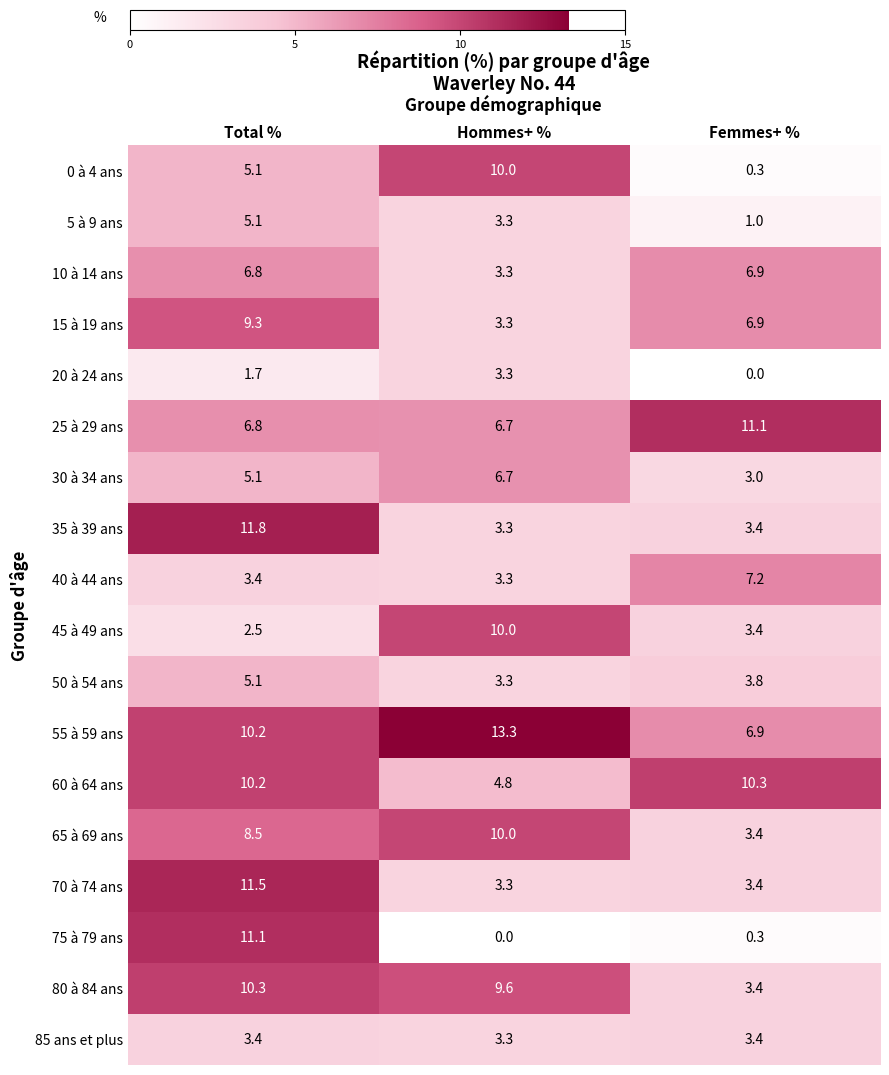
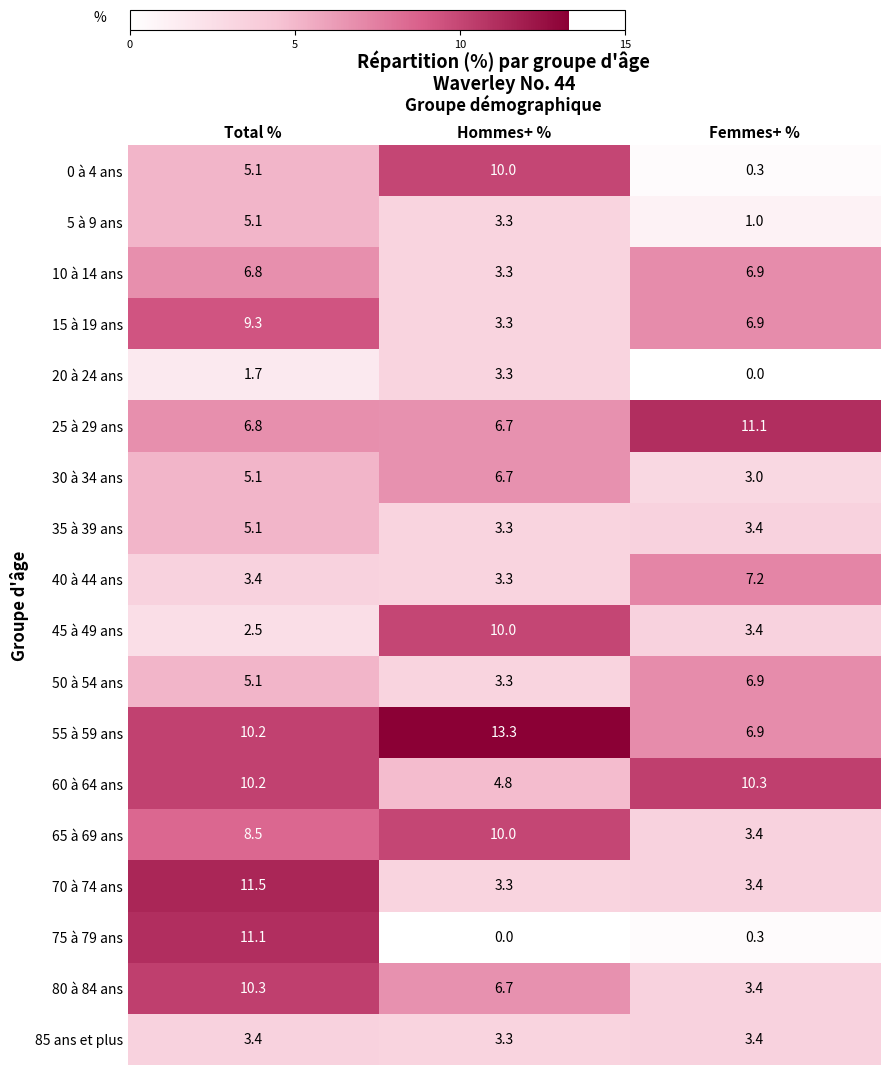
  {
    "0 à 4 ans": {
      "Total %": 5.1,
      "Hommes+ %": 10.0,
      "Femmes+ %": 0.3
    },
    "5 à 9 ans": {
      "Total %": 5.1,
      "Hommes+ %": 3.3,
      "Femmes+ %": 1.0
    },
    "10 à 14 ans": {
      "Total %": 6.8,
      "Hommes+ %": 3.3,
      "Femmes+ %": 6.9
    },
    "15 à 19 ans": {
      "Total %": 9.3,
      "Hommes+ %": 3.3,
      "Femmes+ %": 6.9
    },
    "20 à 24 ans": {
      "Total %": 1.7,
      "Hommes+ %": 3.3,
      "Femmes+ %": 0.0
    },
    "25 à 29 ans": {
      "Total %": 6.8,
      "Hommes+ %": 6.7,
      "Femmes+ %": 11.1
    },
    "30 à 34 ans": {
      "Total %": 5.1,
      "Hommes+ %": 6.7,
      "Femmes+ %": 3.0
    },
    "35 à 39 ans": {
-     "Total %": 11.8,
+     "Total %": 5.1,
      "Hommes+ %": 3.3,
      "Femmes+ %": 3.4
    },
    "40 à 44 ans": {
      "Total %": 3.4,
      "Hommes+ %": 3.3,
      "Femmes+ %": 7.2
    },
    "45 à 49 ans": {
      "Total %": 2.5,
      "Hommes+ %": 10.0,
      "Femmes+ %": 3.4
    },
    "50 à 54 ans": {
      "Total %": 5.1,
      "Hommes+ %": 3.3,
-     "Femmes+ %": 3.8
+     "Femmes+ %": 6.9
    },
    "55 à 59 ans": {
      "Total %": 10.2,
      "Hommes+ %": 13.3,
      "Femmes+ %": 6.9
    },
    "60 à 64 ans": {
      "Total %": 10.2,
      "Hommes+ %": 4.8,
      "Femmes+ %": 10.3
    },
    "65 à 69 ans": {
      "Total %": 8.5,
      "Hommes+ %": 10.0,
      "Femmes+ %": 3.4
    },
    "70 à 74 ans": {
      "Total %": 11.5,
      "Hommes+ %": 3.3,
      "Femmes+ %": 3.4
    },
    "75 à 79 ans": {
      "Total %": 11.1,
      "Hommes+ %": 0.0,
      "Femmes+ %": 0.3
    },
    "80 à 84 ans": {
      "Total %": 10.3,
-     "Hommes+ %": 9.6,
+     "Hommes+ %": 6.7,
      "Femmes+ %": 3.4
    },
    "85 ans et plus": {
      "Total %": 3.4,
      "Hommes+ %": 3.3,
      "Femmes+ %": 3.4
    }
  }
